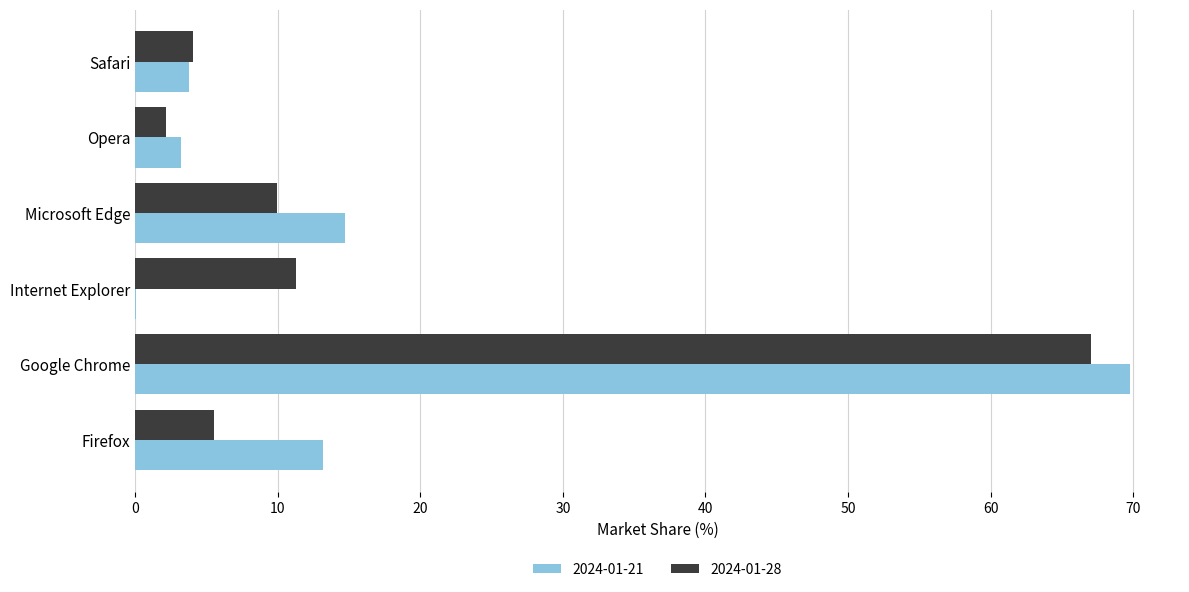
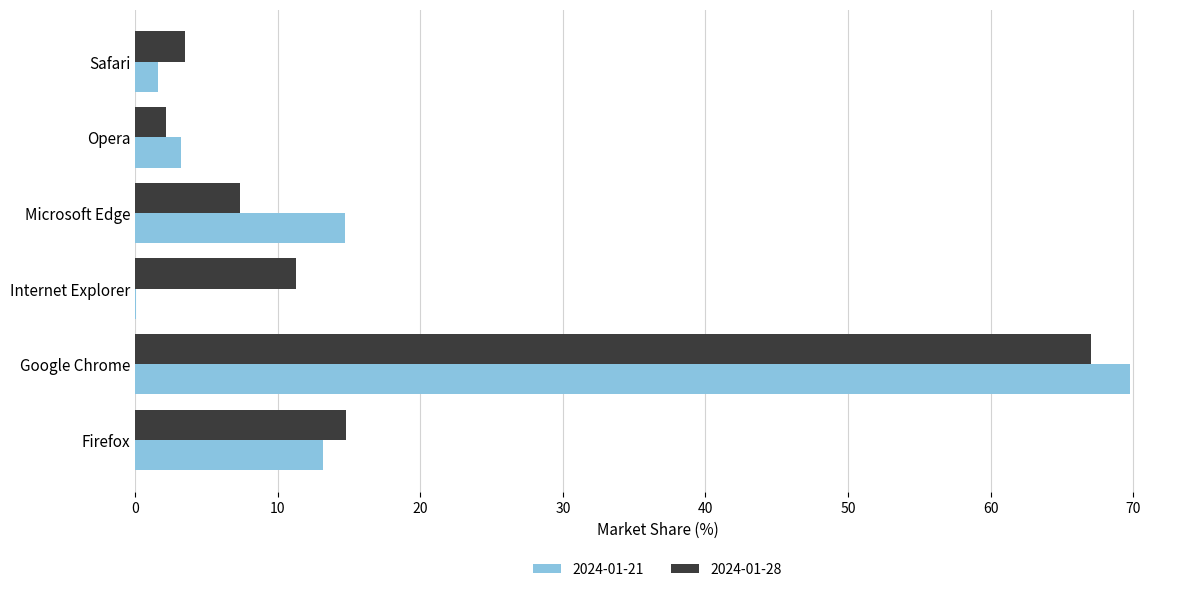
  {
    "2024-01-21": {
-     "Safari": 3.8,
+     "Safari": 1.6,
      "Opera": 3.2,
      "Microsoft Edge": 14.7,
      "Google Chrome": 69.8,
      "Firefox": 13.2
    },
    "2024-01-28": {
-     "Safari": 4.1,
+     "Safari": 3.5,
      "Opera": 2.2,
-     "Microsoft Edge": 10.0,
+     "Microsoft Edge": 7.3,
      "Internet Explorer": 11.3,
      "Google Chrome": 67.0,
-     "Firefox": 5.5
+     "Firefox": 14.8
    }
  }
